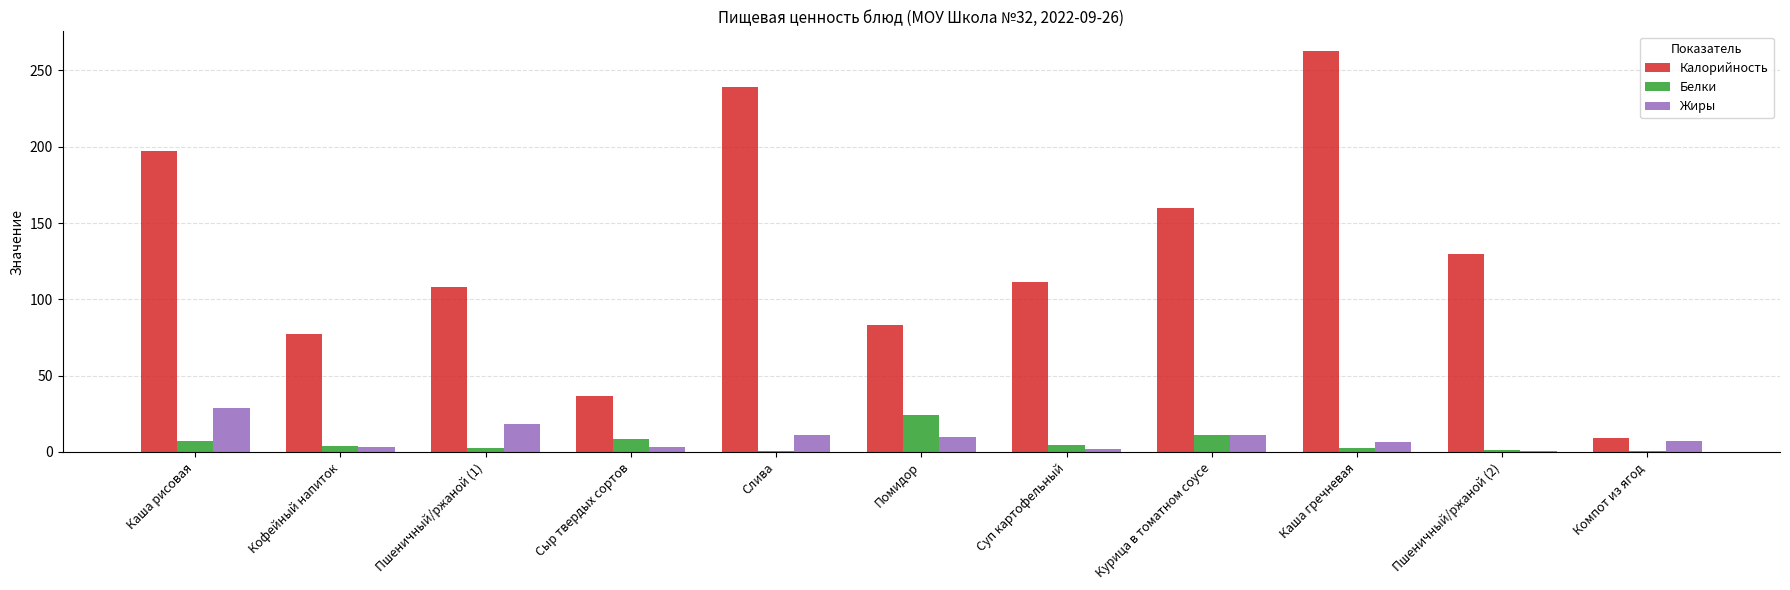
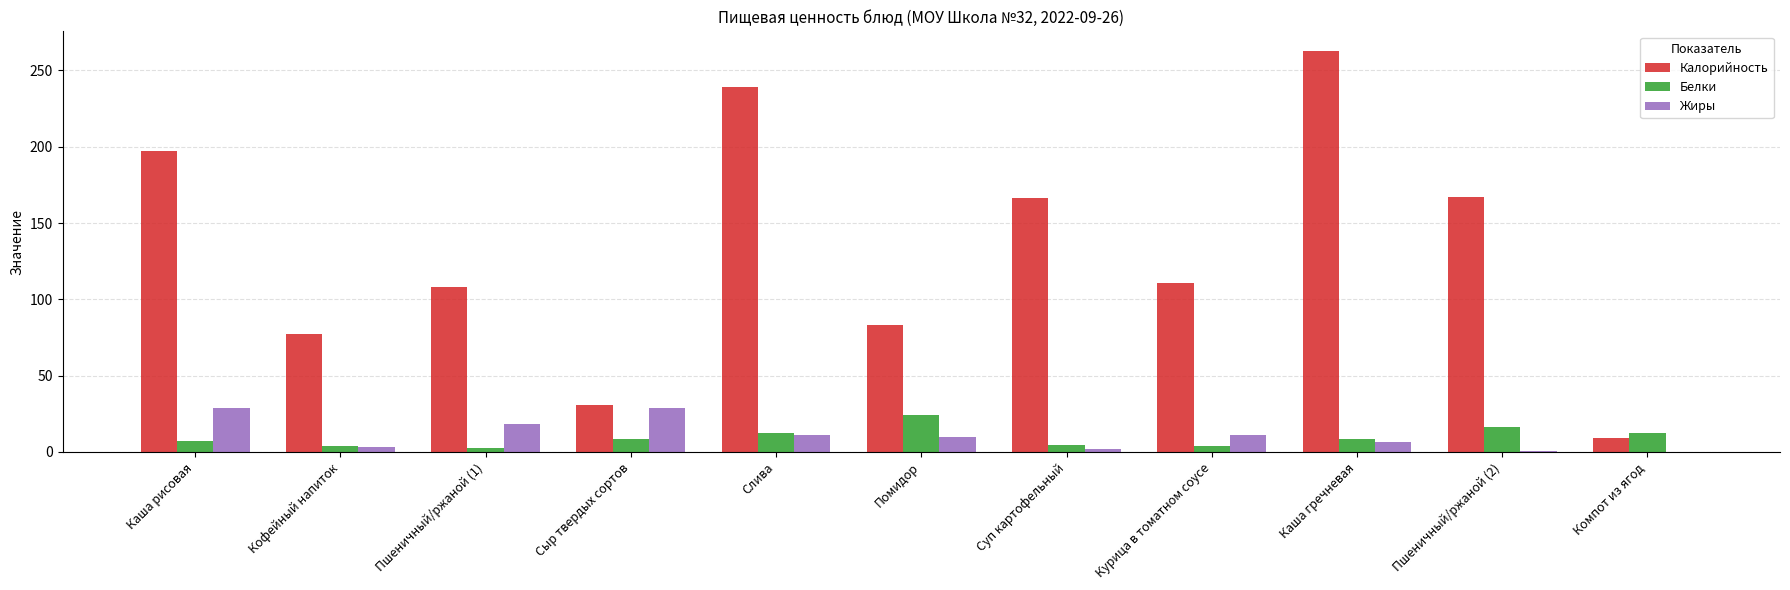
  {
    "Калорийность": {
      "Каша рисовая": 197,
      "Кофейный напиток": 78,
      "Пшеничный/ржаной (1)": 108,
-     "Сыр твердых сортов": 37,
+     "Сыр твердых сортов": 31,
      "Слива": 239,
      "Помидор": 83,
-     "Суп картофельный": 111,
-     "Курица в томатном соусе": 160,
+     "Суп картофельный": 166,
+     "Курица в томатном соусе": 110,
      "Каша гречневая": 263,
-     "Пшеничный/ржаной (2)": 130,
+     "Пшеничный/ржаной (2)": 167,
      "Компот из ягод": 9
    },
    "Белки": {
      "Каша рисовая": 7,
      "Кофейный напиток": 4,
      "Пшеничный/ржаной (1)": 3,
      "Сыр твердых сортов": 8,
-     "Слива": 0,
+     "Слива": 12,
      "Помидор": 24,
      "Суп картофельный": 5,
-     "Курица в томатном соусе": 11,
-     "Каша гречневая": 3,
-     "Пшеничный/ржаной (2)": 2,
-     "Компот из ягод": 1
+     "Курица в томатном соусе": 4,
+     "Каша гречневая": 8,
+     "Пшеничный/ржаной (2)": 17,
+     "Компот из ягод": 12
    },
    "Жиры": {
      "Каша рисовая": 29,
      "Кофейный напиток": 4,
      "Пшеничный/ржаной (1)": 19,
-     "Сыр твердых сортов": 3,
+     "Сыр твердых сортов": 29,
      "Слива": 11,
      "Помидор": 10,
      "Суп картофельный": 2,
      "Курица в томатном соусе": 11,
      "Каша гречневая": 7,
-     "Компот из ягод": 7
+     "Компот из ягод": 0
    }
  }
